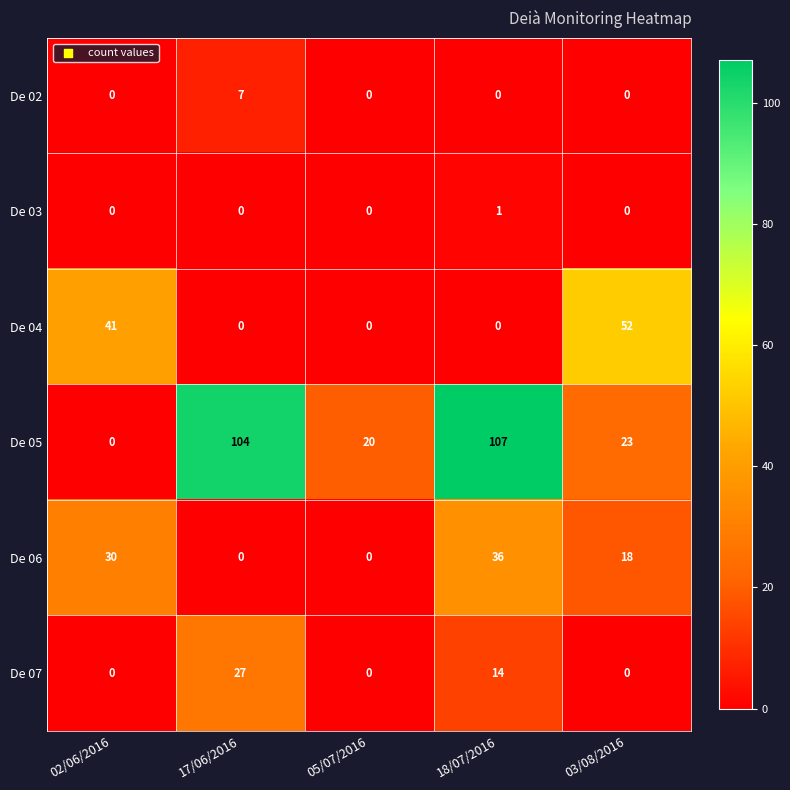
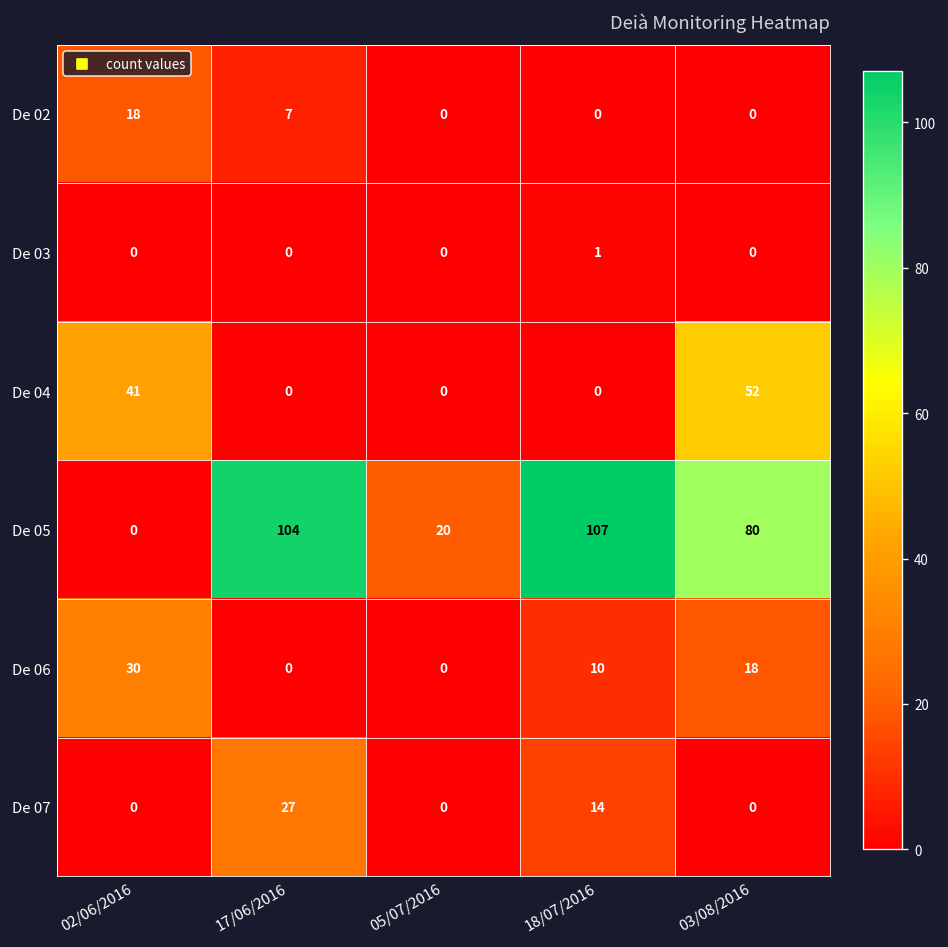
  {
    "De 02": {
-     "02/06/2016": 0,
+     "02/06/2016": 18,
      "17/06/2016": 7,
      "05/07/2016": 0,
      "18/07/2016": 0,
      "03/08/2016": 0
    },
    "De 03": {
      "02/06/2016": 0,
      "17/06/2016": 0,
      "05/07/2016": 0,
      "18/07/2016": 1,
      "03/08/2016": 0
    },
    "De 04": {
      "02/06/2016": 41,
      "17/06/2016": 0,
      "05/07/2016": 0,
      "18/07/2016": 0,
      "03/08/2016": 52
    },
    "De 05": {
      "02/06/2016": 0,
      "17/06/2016": 104,
      "05/07/2016": 20,
      "18/07/2016": 107,
-     "03/08/2016": 23
+     "03/08/2016": 80
    },
    "De 06": {
      "02/06/2016": 30,
      "17/06/2016": 0,
      "05/07/2016": 0,
-     "18/07/2016": 36,
+     "18/07/2016": 10,
      "03/08/2016": 18
    },
    "De 07": {
      "02/06/2016": 0,
      "17/06/2016": 27,
      "05/07/2016": 0,
      "18/07/2016": 14,
      "03/08/2016": 0
    }
  }
